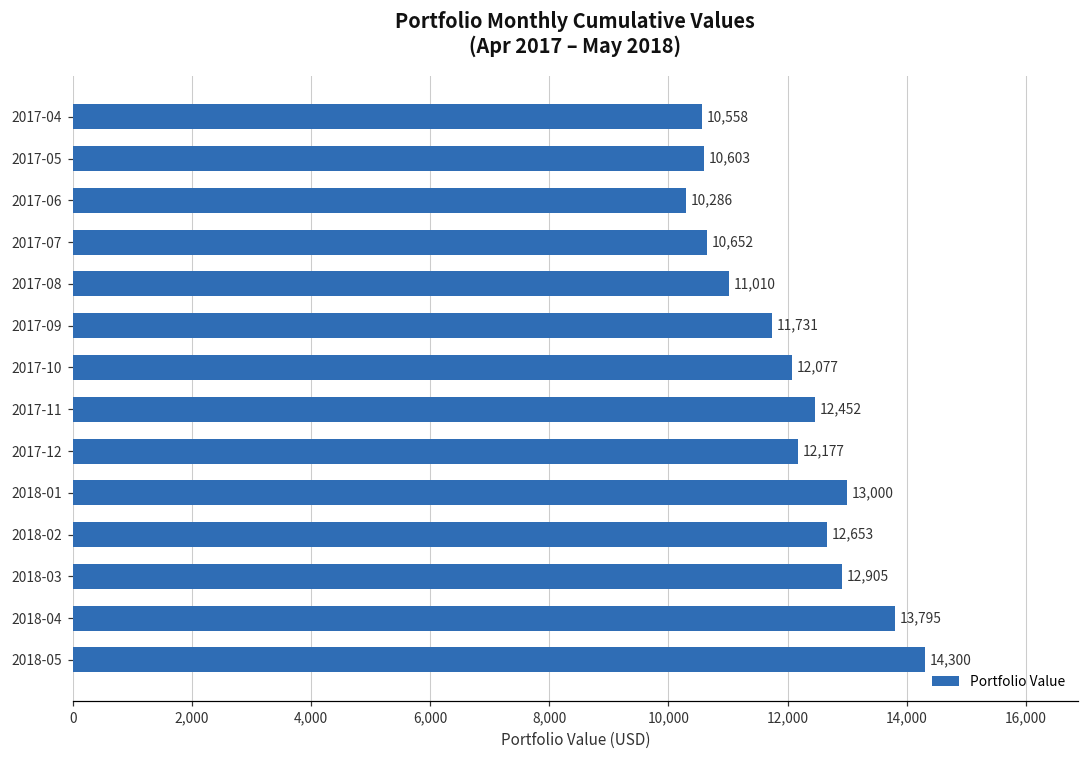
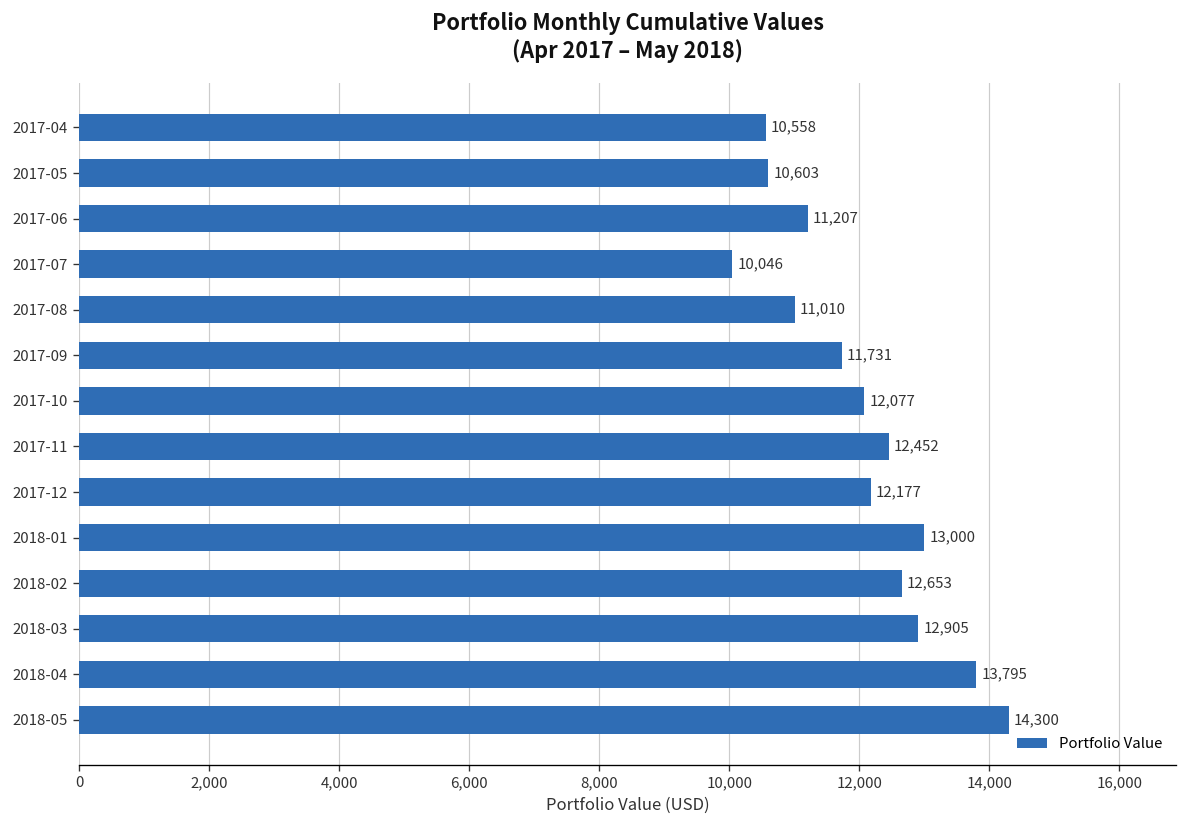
  {
    "2017-04": "10,558",
    "2017-05": "10,603",
-   "2017-06": "10,286",
-   "2017-07": "10,652",
+   "2017-06": "11,207",
+   "2017-07": "10,046",
    "2017-08": "11,010",
    "2017-09": "11,731",
    "2017-10": "12,077",
    "2017-11": "12,452",
    "2017-12": "12,177",
    "2018-01": "13,000",
    "2018-02": "12,653",
    "2018-03": "12,905",
    "2018-04": "13,795",
    "2018-05": "14,300"
  }
